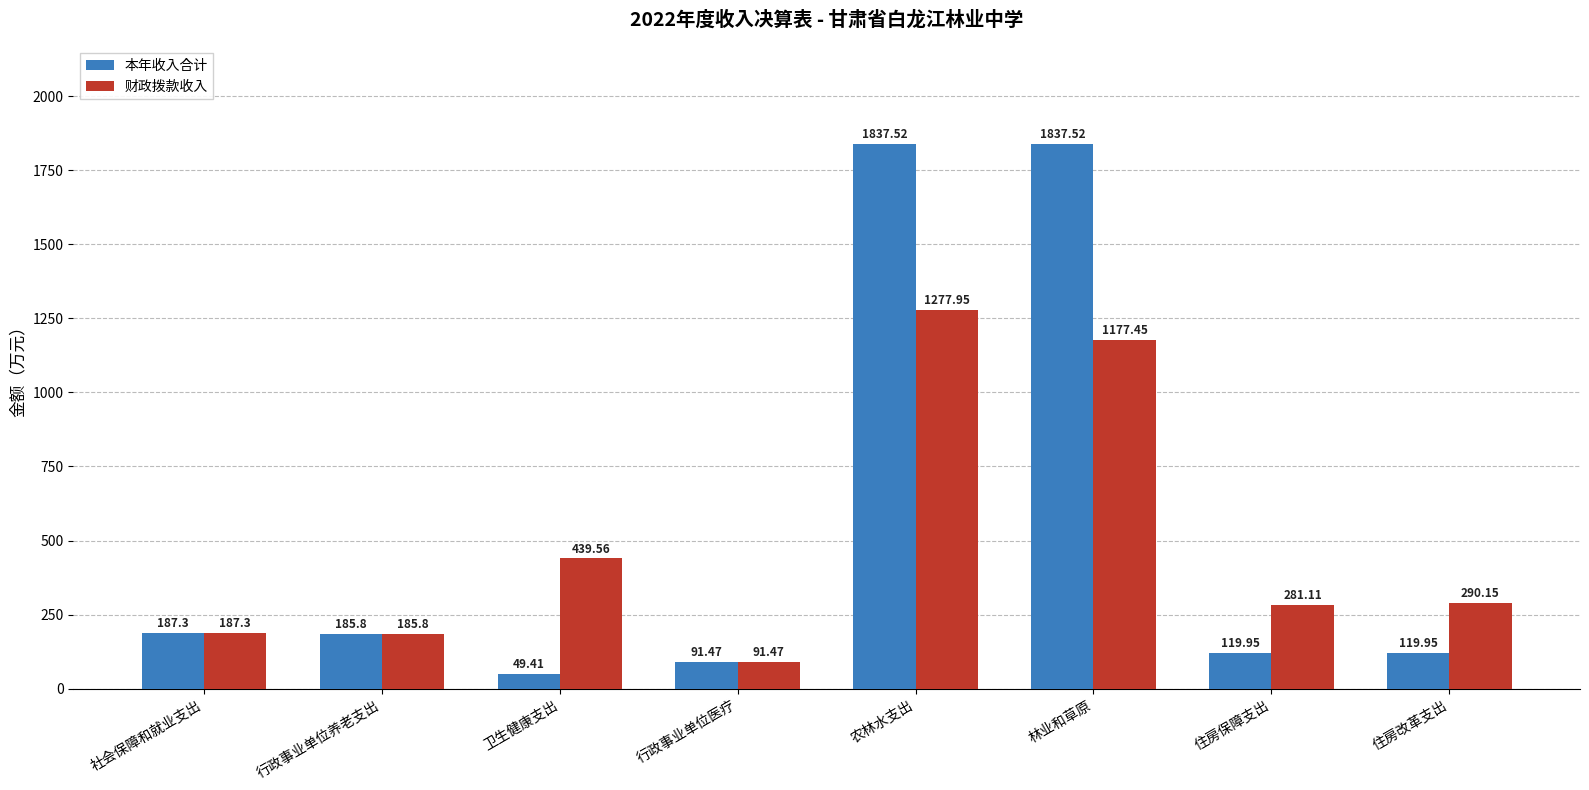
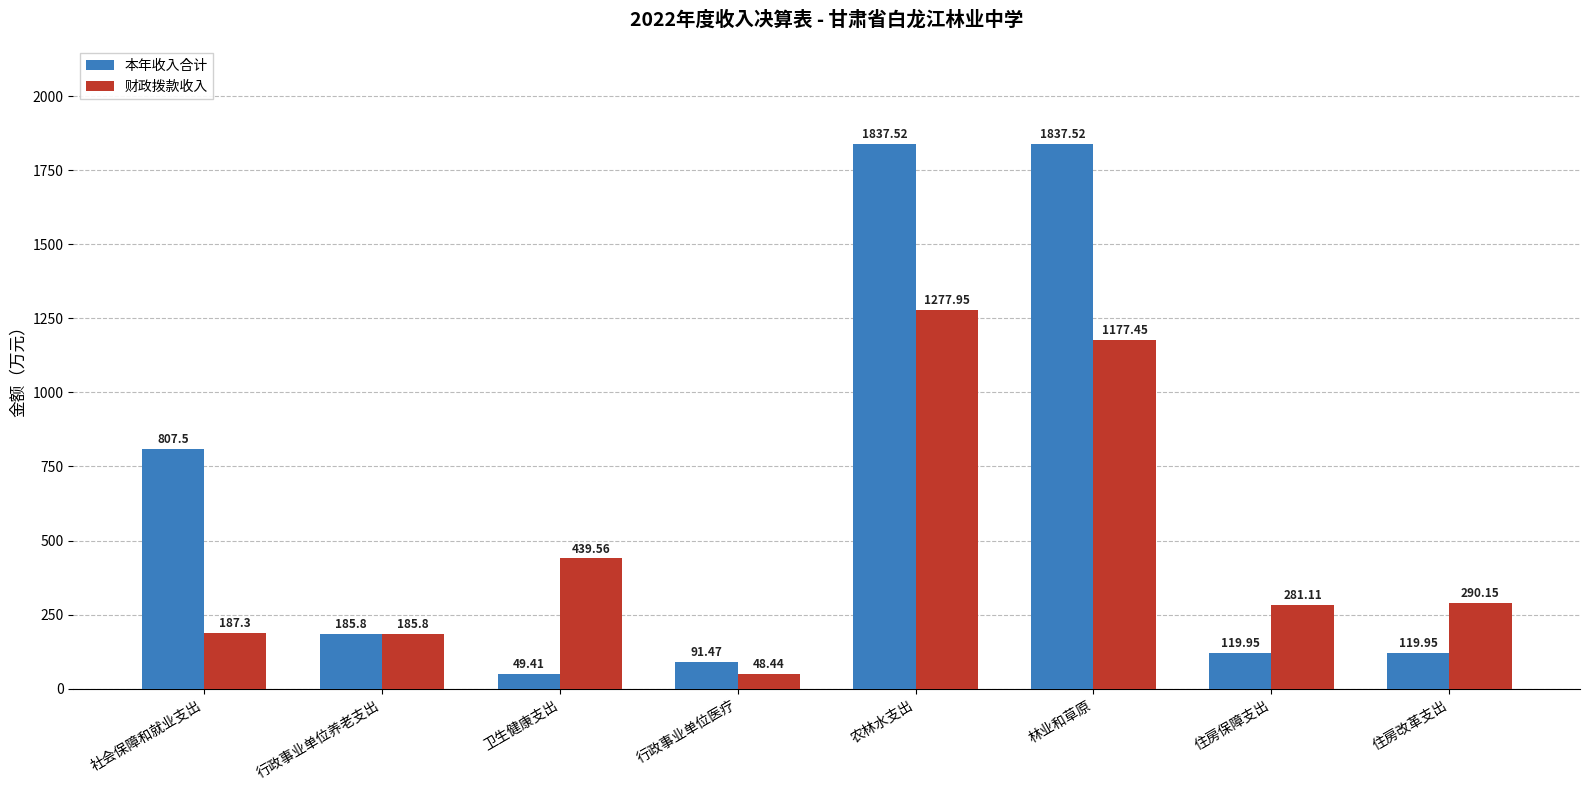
  {
    "本年收入合计": {
-     "社会保障和就业支出": 187.3,
+     "社会保障和就业支出": 807.5,
      "行政事业单位养老支出": 185.8,
      "卫生健康支出": 49.41,
      "行政事业单位医疗": 91.47,
      "农林水支出": 1837.52,
      "林业和草原": 1837.52,
      "住房保障支出": 119.95,
      "住房改革支出": 119.95
    },
    "财政拨款收入": {
      "社会保障和就业支出": 187.3,
      "行政事业单位养老支出": 185.8,
      "卫生健康支出": 439.56,
-     "行政事业单位医疗": 91.47,
+     "行政事业单位医疗": 48.44,
      "农林水支出": 1277.95,
      "林业和草原": 1177.45,
      "住房保障支出": 281.11,
      "住房改革支出": 290.15
    }
  }
